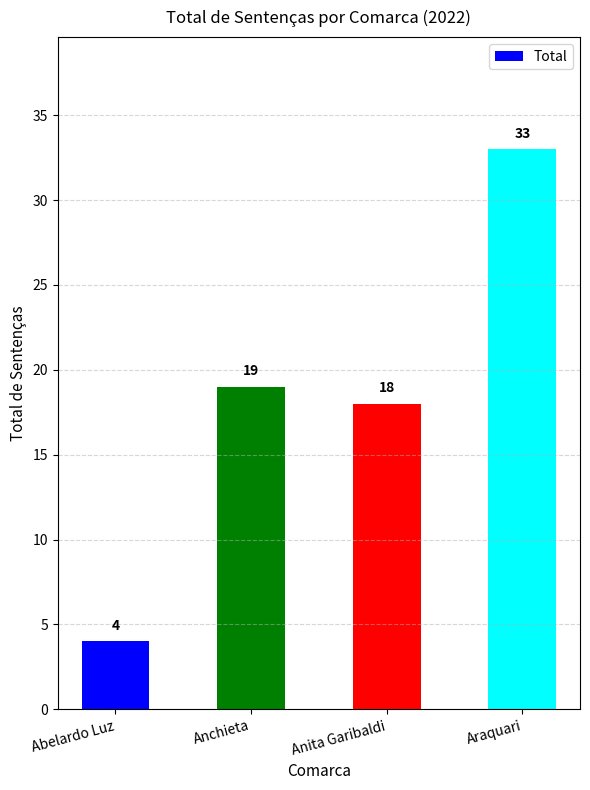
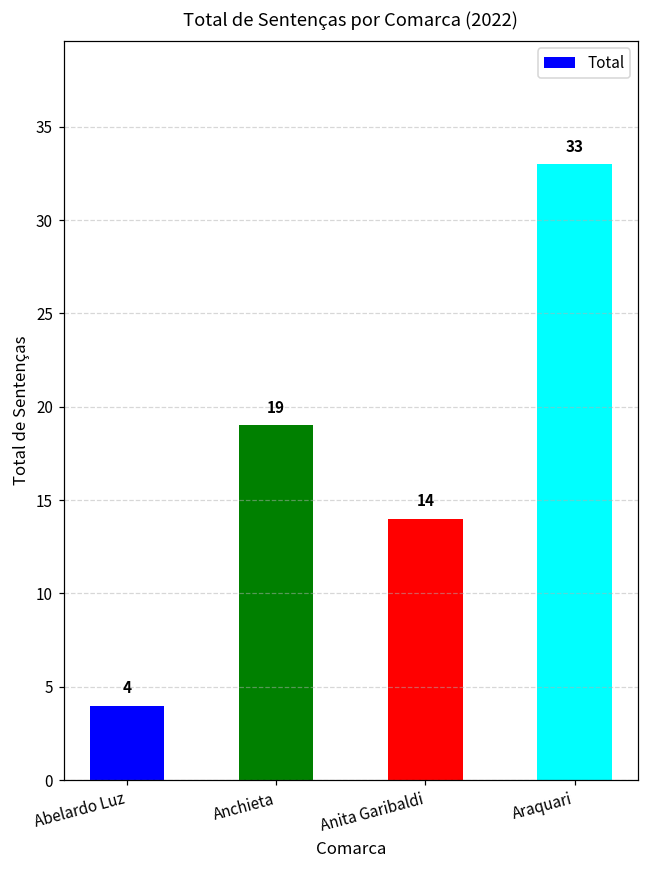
  {
    "Abelardo Luz": 4,
    "Anchieta": 19,
-   "Anita Garibaldi": 18,
+   "Anita Garibaldi": 14,
    "Araquari": 33
  }
